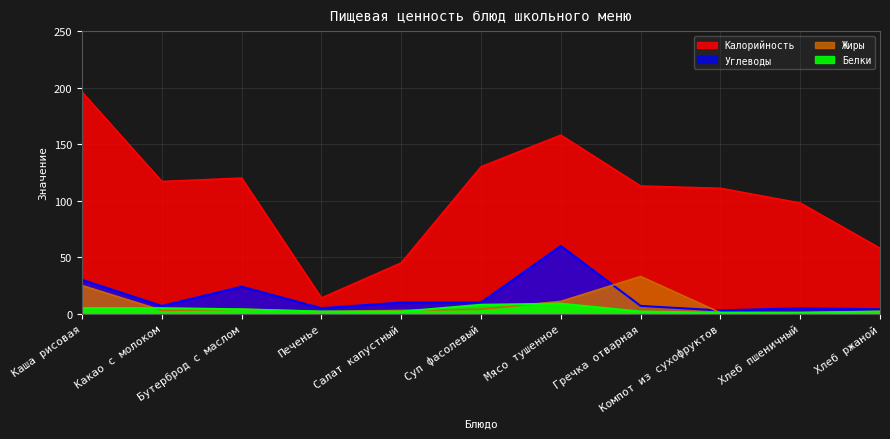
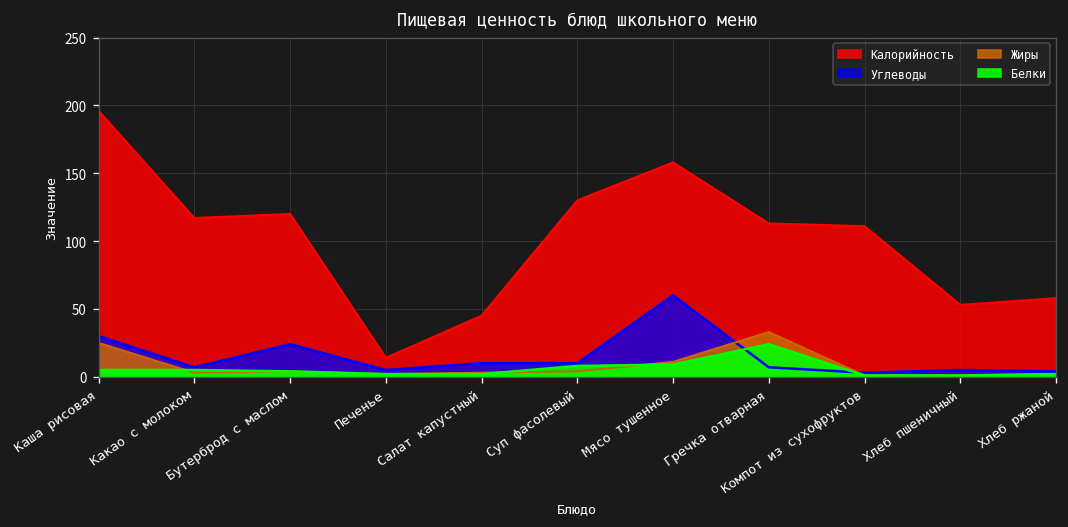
  {
    "Калорийность": {
      "Каша рисовая": 196,
      "Какао с молоком": 117,
      "Бутерброд с маслом": 120,
      "Печенье": 14,
      "Салат капустный": 45,
      "Суп фасолевый": 130,
      "Мясо тушенное": 158,
      "Гречка отварная": 113,
      "Компот из сухофруктов": 111,
-     "Хлеб пшеничный": 98,
+     "Хлеб пшеничный": 53,
      "Хлеб ржаной": 58
    },
    "Углеводы": {
      "Каша рисовая": 30,
      "Бутерброд с маслом": 24,
      "Печенье": 5,
      "Салат капустный": 10,
      "Мясо тушенное": 60,
      "Гречка отварная": 7,
      "Хлеб пшеничный": 5
    },
    "Жиры": {
      "Каша рисовая": 25,
      "Суп фасолевый": 4,
      "Гречка отварная": 33
    },
    "Белки": {
      "Каша рисовая": 5,
-     "Гречка отварная": 2
+     "Гречка отварная": 24
    }
  }
